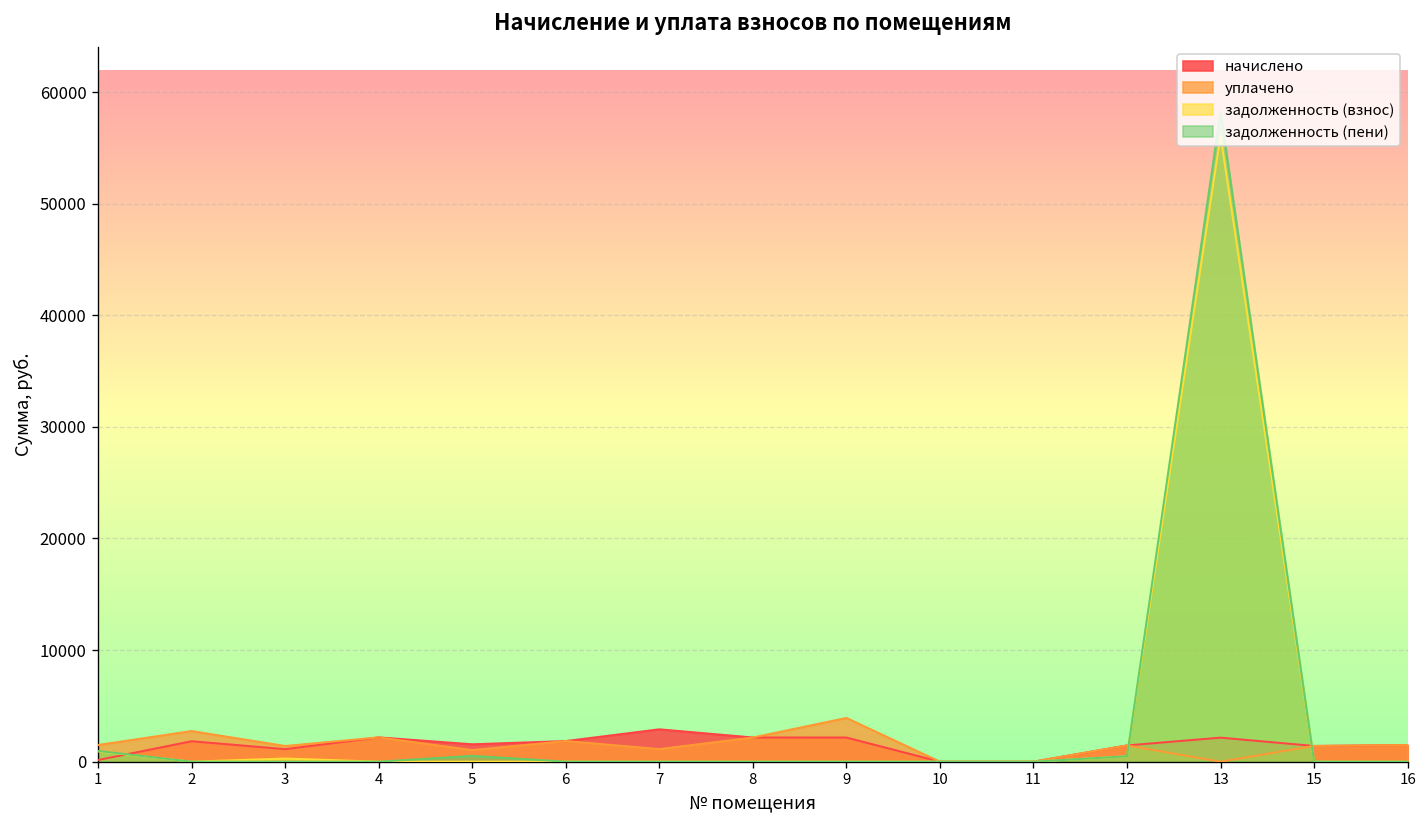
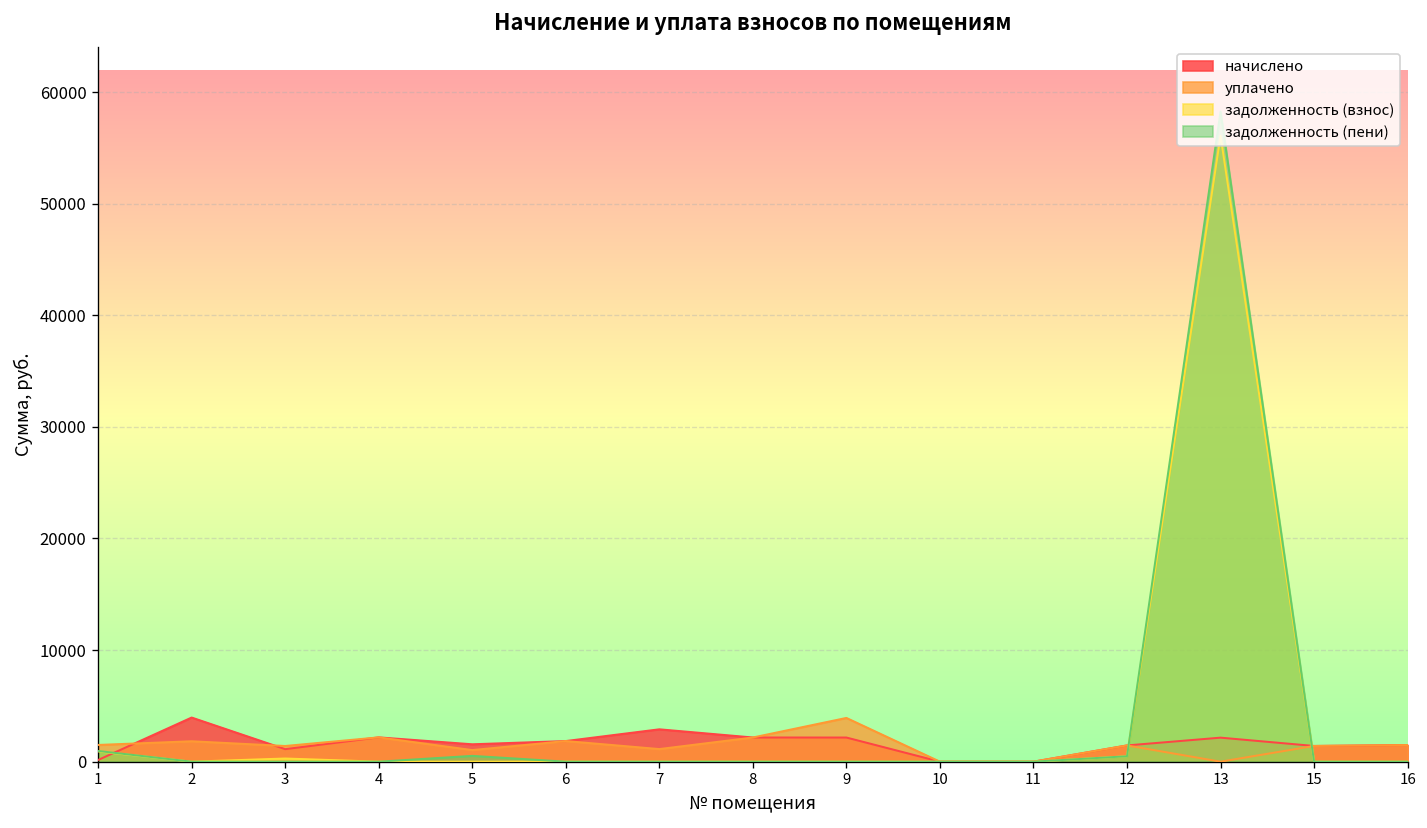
  {
    "начислено": {
      "1": 0,
-     "2": 2000,
+     "2": 4000,
      "3": 1000,
      "5": 2000,
      "7": 3000,
      "9": 2000,
      "13": 2000
    },
    "уплачено": {
      "1": 1000,
-     "2": 3000,
+     "2": 2000,
      "3": 1000,
      "5": 1000,
      "7": 1000,
      "9": 4000,
      "13": 0
    },
    "задолженность (взнос)": {
      "3": 0,
      "5": 0
    },
    "задолженность (пени)": {
      "3": 0,
      "5": 1000
    }
  }
